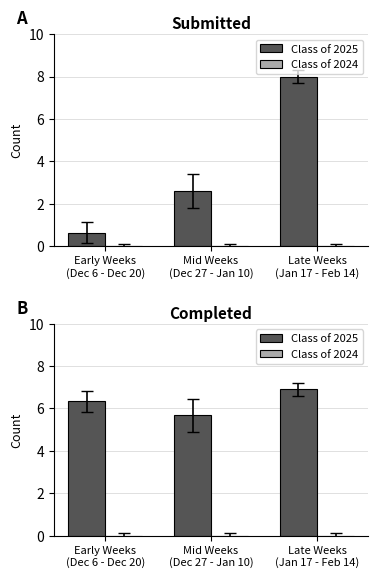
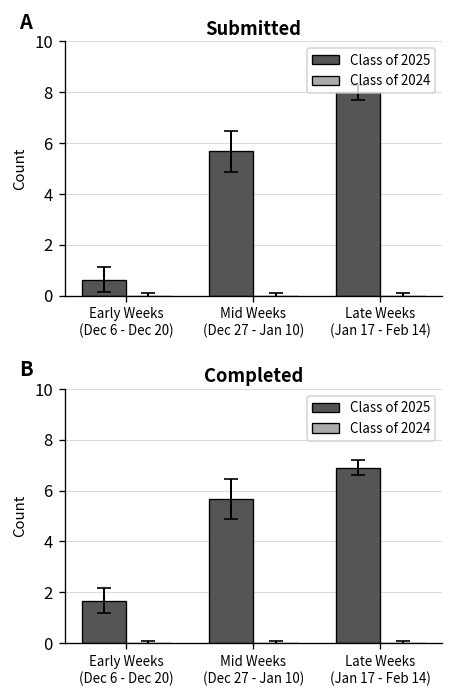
  {
    "Submitted": {
      "Class of 2025": {
        "Early Weeks (Dec 6 - Dec 20)": 0.6,
-       "Mid Weeks (Dec 27 - Jan 10)": 2.6,
+       "Mid Weeks (Dec 27 - Jan 10)": 5.7,
        "Late Weeks (Jan 17 - Feb 14)": 8.0
      },
      "Class of 2024": {
        "Early Weeks (Dec 6 - Dec 20)": 0.0,
        "Mid Weeks (Dec 27 - Jan 10)": 0.0,
        "Late Weeks (Jan 17 - Feb 14)": 0.0
      }
    },
    "Completed": {
      "Class of 2025": {
-       "Early Weeks (Dec 6 - Dec 20)": 6.3,
+       "Early Weeks (Dec 6 - Dec 20)": 1.7,
        "Mid Weeks (Dec 27 - Jan 10)": 5.7,
        "Late Weeks (Jan 17 - Feb 14)": 6.9
      },
      "Class of 2024": {
        "Early Weeks (Dec 6 - Dec 20)": 0.0,
        "Mid Weeks (Dec 27 - Jan 10)": 0.0,
        "Late Weeks (Jan 17 - Feb 14)": 0.0
      }
    }
  }
